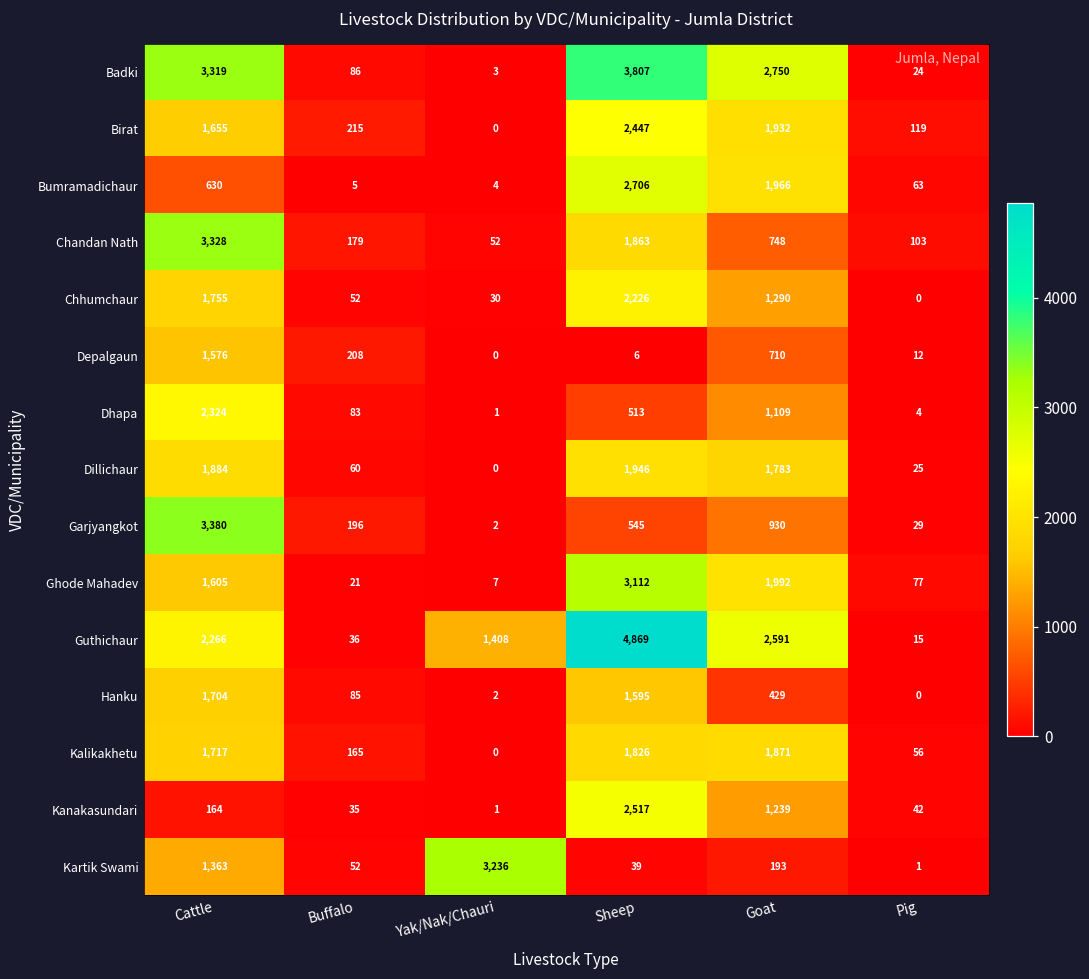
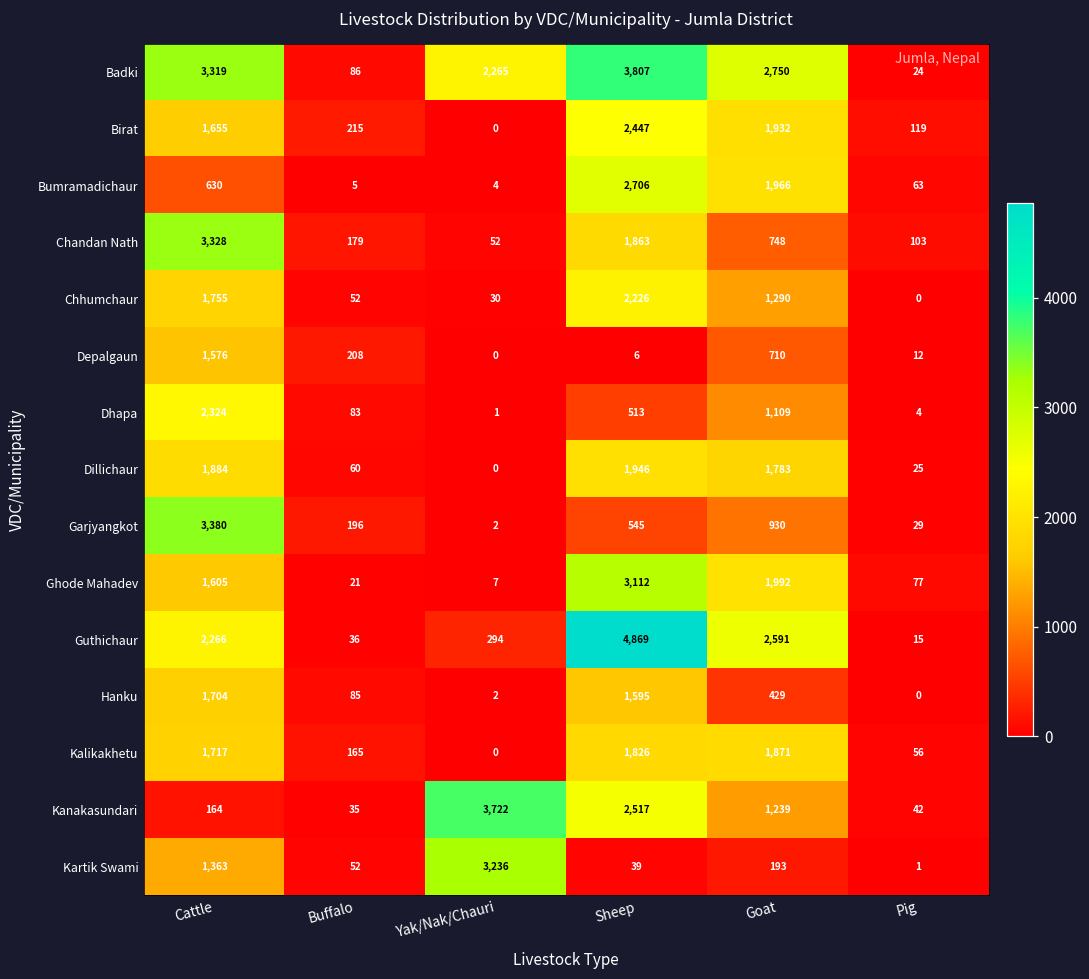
  {
    "Badki": {
      "Cattle": "3,319",
      "Buffalo": "86",
-     "Yak/Nak/Chauri": "3",
+     "Yak/Nak/Chauri": "2,265",
      "Sheep": "3,807",
      "Goat": "2,750"
    },
    "Birat": {
      "Cattle": "1,655",
      "Buffalo": "215",
      "Yak/Nak/Chauri": "0",
      "Sheep": "2,447",
      "Goat": "1,932",
      "Pig": "119"
    },
    "Bumramadichaur": {
      "Cattle": "630",
      "Buffalo": "5",
      "Yak/Nak/Chauri": "4",
      "Sheep": "2,706",
      "Goat": "1,966",
      "Pig": "63"
    },
    "Chandan Nath": {
      "Cattle": "3,328",
      "Buffalo": "179",
      "Yak/Nak/Chauri": "52",
      "Sheep": "1,863",
      "Goat": "748",
      "Pig": "103"
    },
    "Chhumchaur": {
      "Cattle": "1,755",
      "Buffalo": "52",
      "Yak/Nak/Chauri": "30",
      "Sheep": "2,226",
      "Goat": "1,290",
      "Pig": "0"
    },
    "Depalgaun": {
      "Cattle": "1,576",
      "Buffalo": "208",
      "Yak/Nak/Chauri": "0",
      "Sheep": "6",
      "Goat": "710",
      "Pig": "12"
    },
    "Dhapa": {
      "Cattle": "2,324",
      "Buffalo": "83",
      "Yak/Nak/Chauri": "1",
      "Sheep": "513",
      "Goat": "1,109",
      "Pig": "4"
    },
    "Dillichaur": {
      "Cattle": "1,884",
      "Buffalo": "60",
      "Yak/Nak/Chauri": "0",
      "Sheep": "1,946",
      "Goat": "1,783",
      "Pig": "25"
    },
    "Garjyangkot": {
      "Cattle": "3,380",
      "Buffalo": "196",
      "Yak/Nak/Chauri": "2",
      "Sheep": "545",
      "Goat": "930",
      "Pig": "29"
    },
    "Ghode Mahadev": {
      "Cattle": "1,605",
      "Buffalo": "21",
      "Yak/Nak/Chauri": "7",
      "Sheep": "3,112",
      "Goat": "1,992",
      "Pig": "77"
    },
    "Guthichaur": {
      "Cattle": "2,266",
      "Buffalo": "36",
-     "Yak/Nak/Chauri": "1,408",
+     "Yak/Nak/Chauri": "294",
      "Sheep": "4,869",
      "Goat": "2,591",
      "Pig": "15"
    },
    "Hanku": {
      "Cattle": "1,704",
      "Buffalo": "85",
      "Yak/Nak/Chauri": "2",
      "Sheep": "1,595",
      "Goat": "429",
      "Pig": "0"
    },
    "Kalikakhetu": {
      "Cattle": "1,717",
      "Buffalo": "165",
      "Yak/Nak/Chauri": "0",
      "Sheep": "1,826",
      "Goat": "1,871",
      "Pig": "56"
    },
    "Kanakasundari": {
      "Cattle": "164",
      "Buffalo": "35",
-     "Yak/Nak/Chauri": "1",
+     "Yak/Nak/Chauri": "3,722",
      "Sheep": "2,517",
      "Goat": "1,239",
      "Pig": "42"
    },
    "Kartik Swami": {
      "Cattle": "1,363",
      "Buffalo": "52",
      "Yak/Nak/Chauri": "3,236",
      "Sheep": "39",
      "Goat": "193",
      "Pig": "1"
    }
  }
